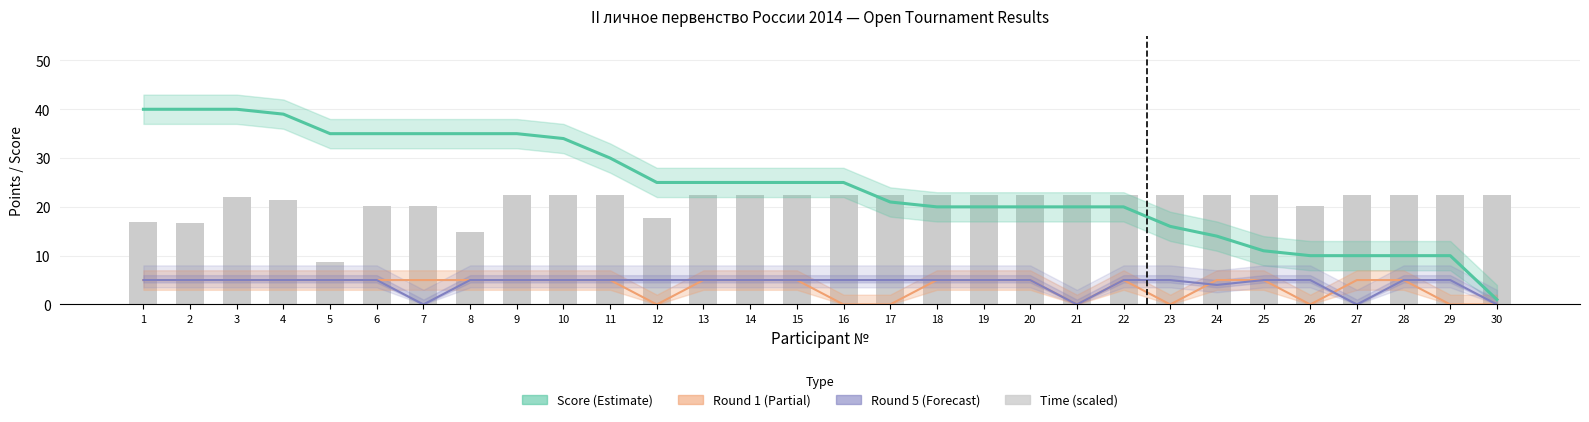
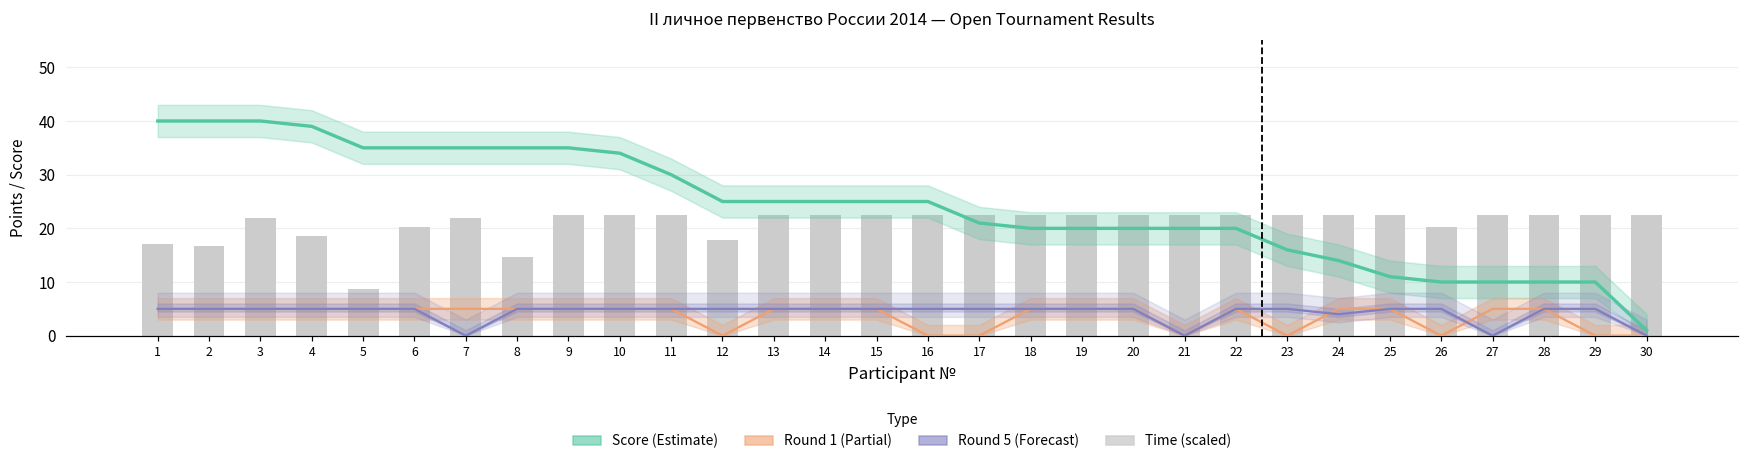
  {
    "Time (scaled)": {
      "1": 17,
      "2": 17,
      "3": 22,
-     "4": 22,
+     "4": 19,
      "5": 9,
      "6": 20,
-     "7": 20,
+     "7": 22,
      "8": 15,
      "9": 23,
      "10": 23,
      "11": 23,
      "12": 18,
      "13": 23,
      "14": 23,
      "15": 23,
      "16": 23,
      "17": 23,
      "18": 23,
      "19": 23,
      "20": 23,
      "21": 23,
      "22": 23,
      "23": 23,
      "24": 23,
      "25": 23,
      "26": 20,
      "27": 23,
      "28": 23,
      "29": 23,
      "30": 23
    }
  }
